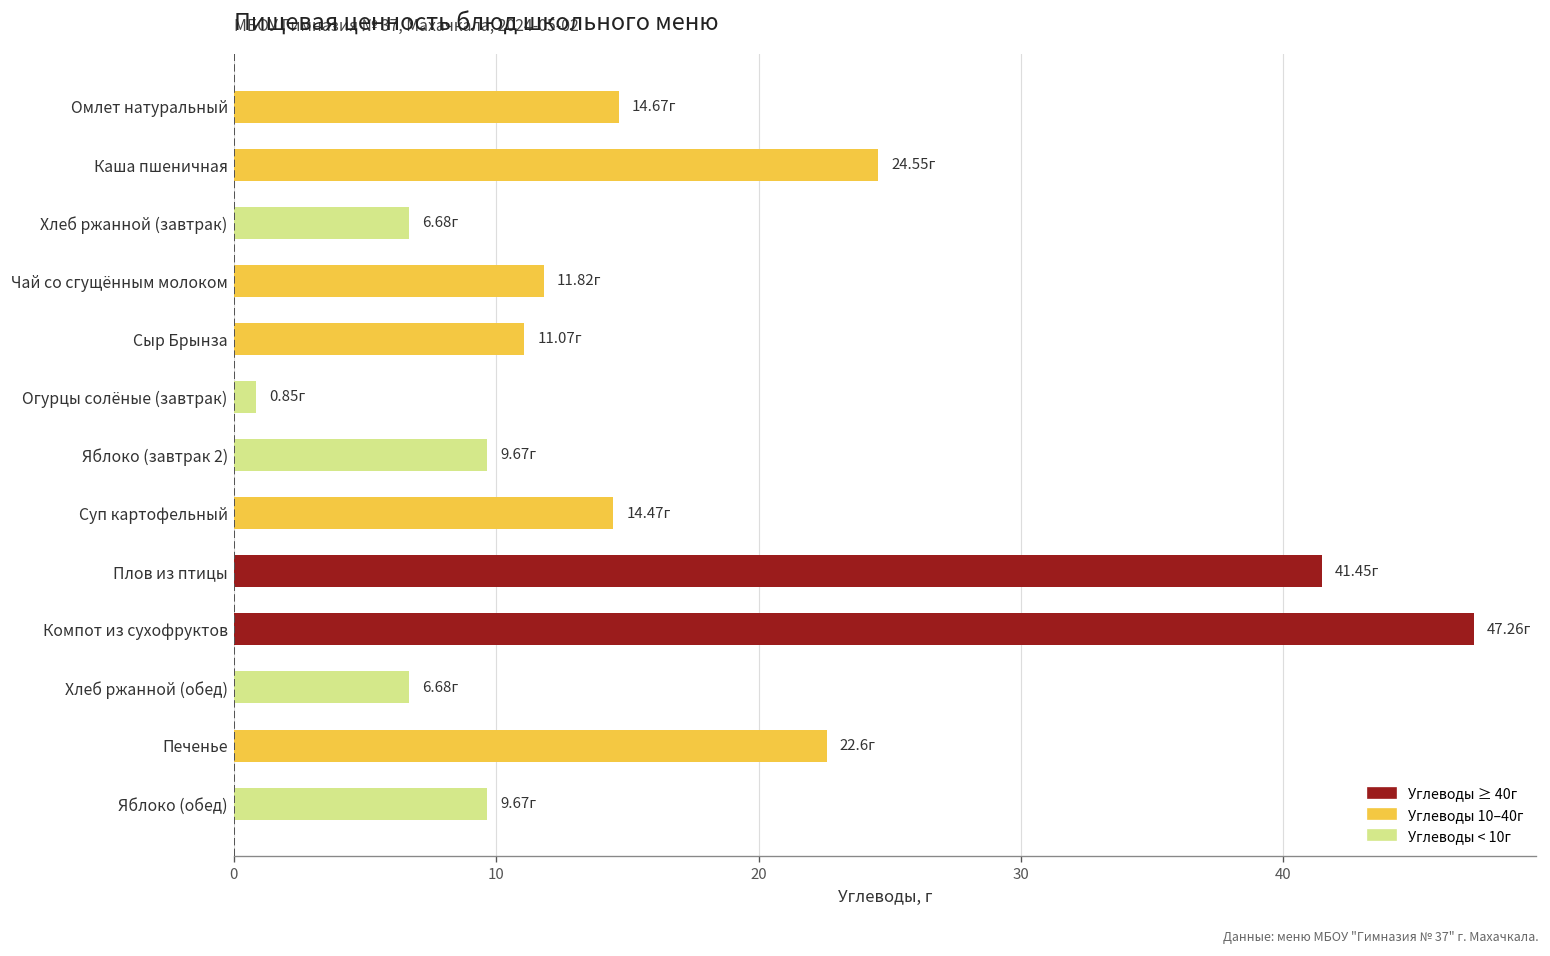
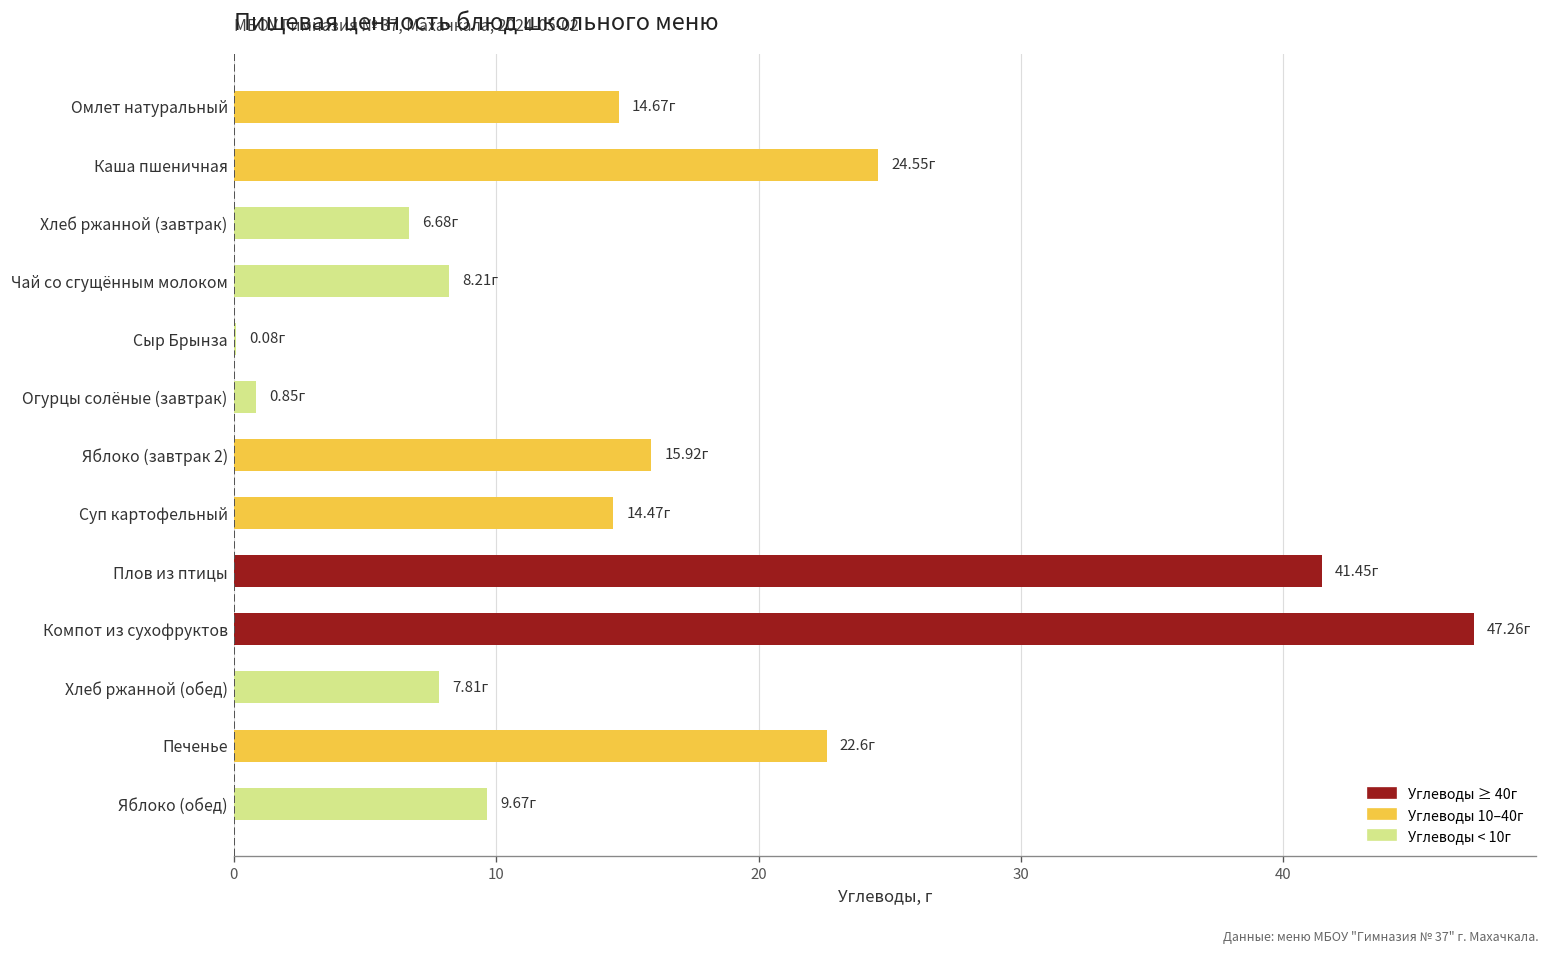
  {
    "Омлет натуральный": "14.67г",
    "Каша пшеничная": "24.55г",
    "Хлеб ржанной (завтрак)": "6.68г",
-   "Чай со сгущённым молоком": "11.82г",
-   "Сыр Брынза": "11.07г",
+   "Чай со сгущённым молоком": "8.21г",
+   "Сыр Брынза": "0.08г",
    "Огурцы солёные (завтрак)": "0.85г",
-   "Яблоко (завтрак 2)": "9.67г",
+   "Яблоко (завтрак 2)": "15.92г",
    "Суп картофельный": "14.47г",
    "Плов из птицы": "41.45г",
    "Компот из сухофруктов": "47.26г",
-   "Хлеб ржанной (обед)": "6.68г",
+   "Хлеб ржанной (обед)": "7.81г",
    "Печенье": "22.6г",
    "Яблоко (обед)": "9.67г"
  }
